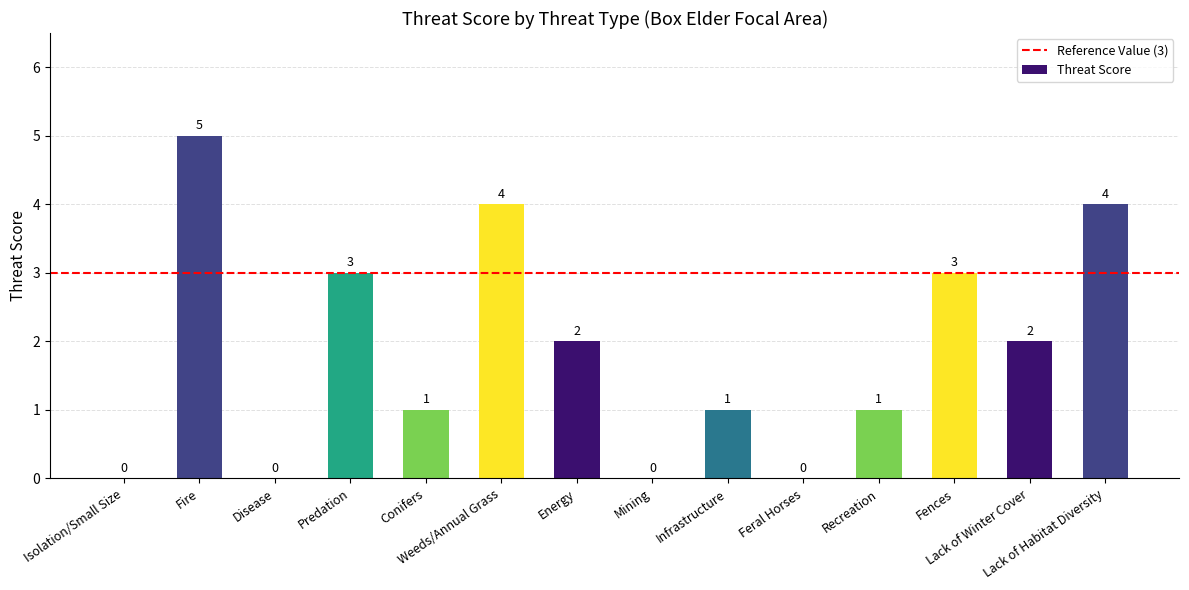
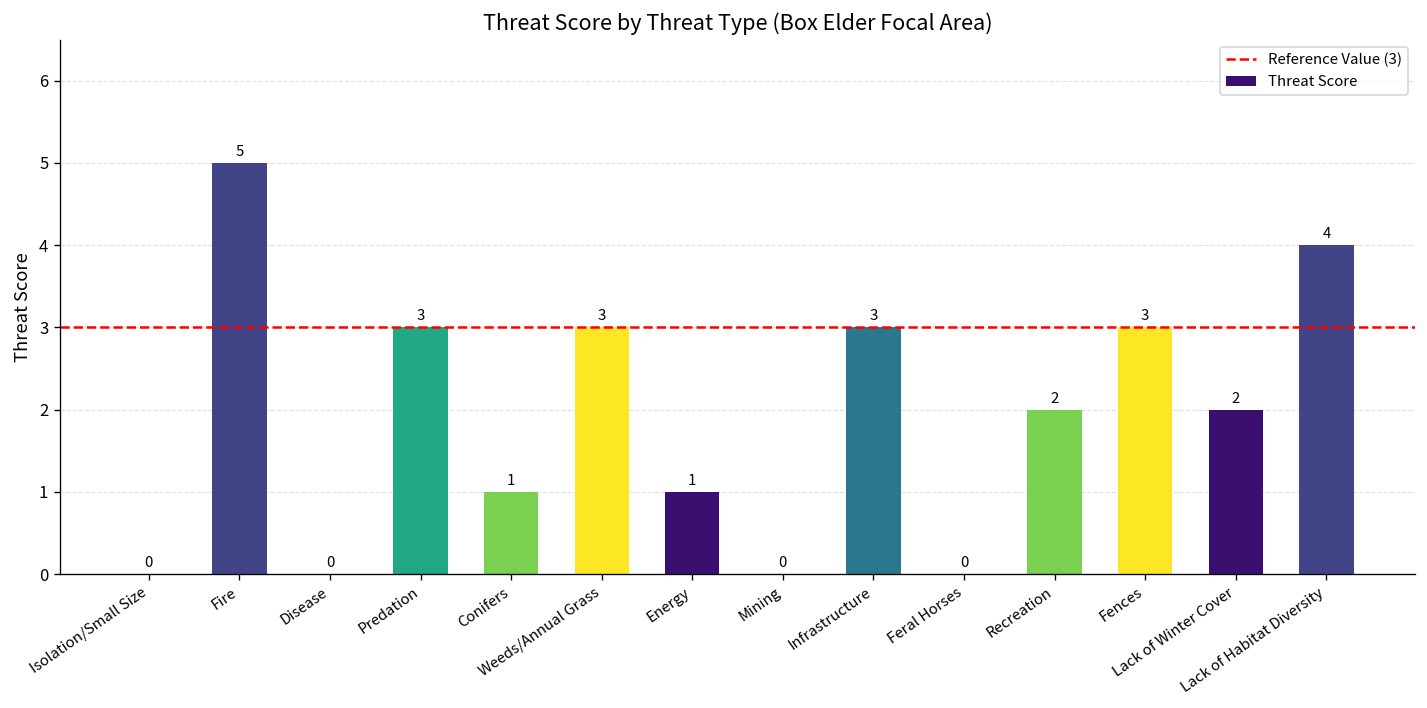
  {
    "Isolation/Small Size": 0,
    "Fire": 5,
    "Disease": 0,
    "Predation": 3,
    "Conifers": 1,
-   "Weeds/Annual Grass": 4,
-   "Energy": 2,
+   "Weeds/Annual Grass": 3,
+   "Energy": 1,
    "Mining": 0,
-   "Infrastructure": 1,
+   "Infrastructure": 3,
    "Feral Horses": 0,
-   "Recreation": 1,
+   "Recreation": 2,
    "Fences": 3,
    "Lack of Winter Cover": 2,
    "Lack of Habitat Diversity": 4
  }
